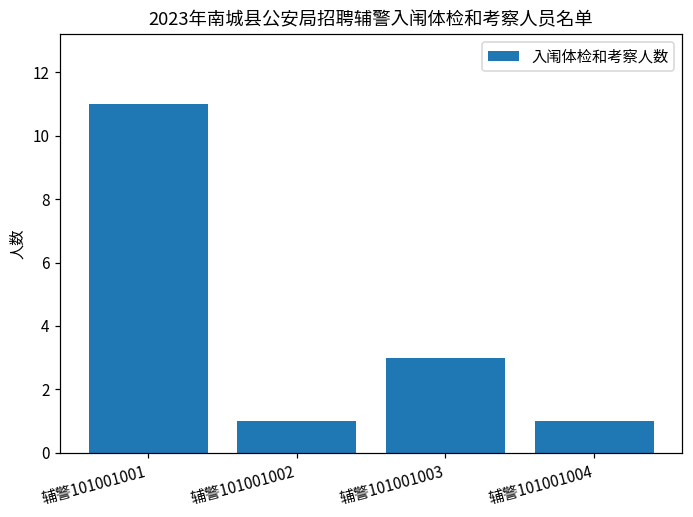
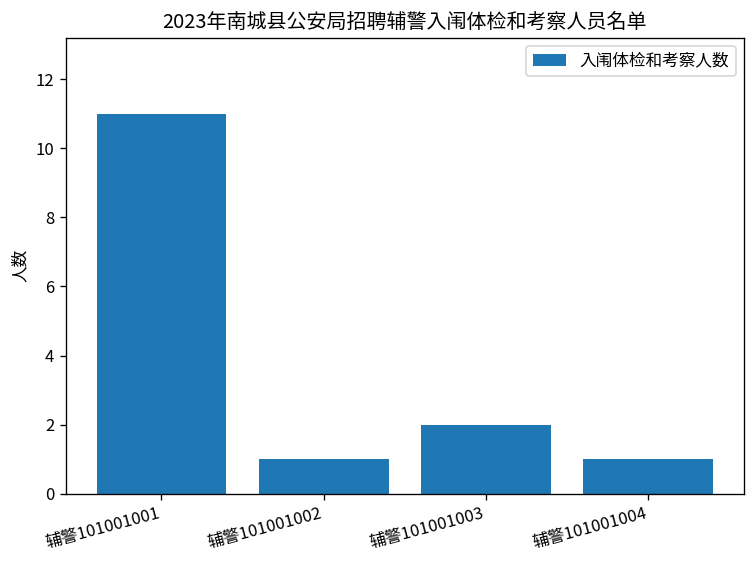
  {
    "辅警101001001": 11,
    "辅警101001002": 1,
-   "辅警101001003": 3,
+   "辅警101001003": 2,
    "辅警101001004": 1
  }
